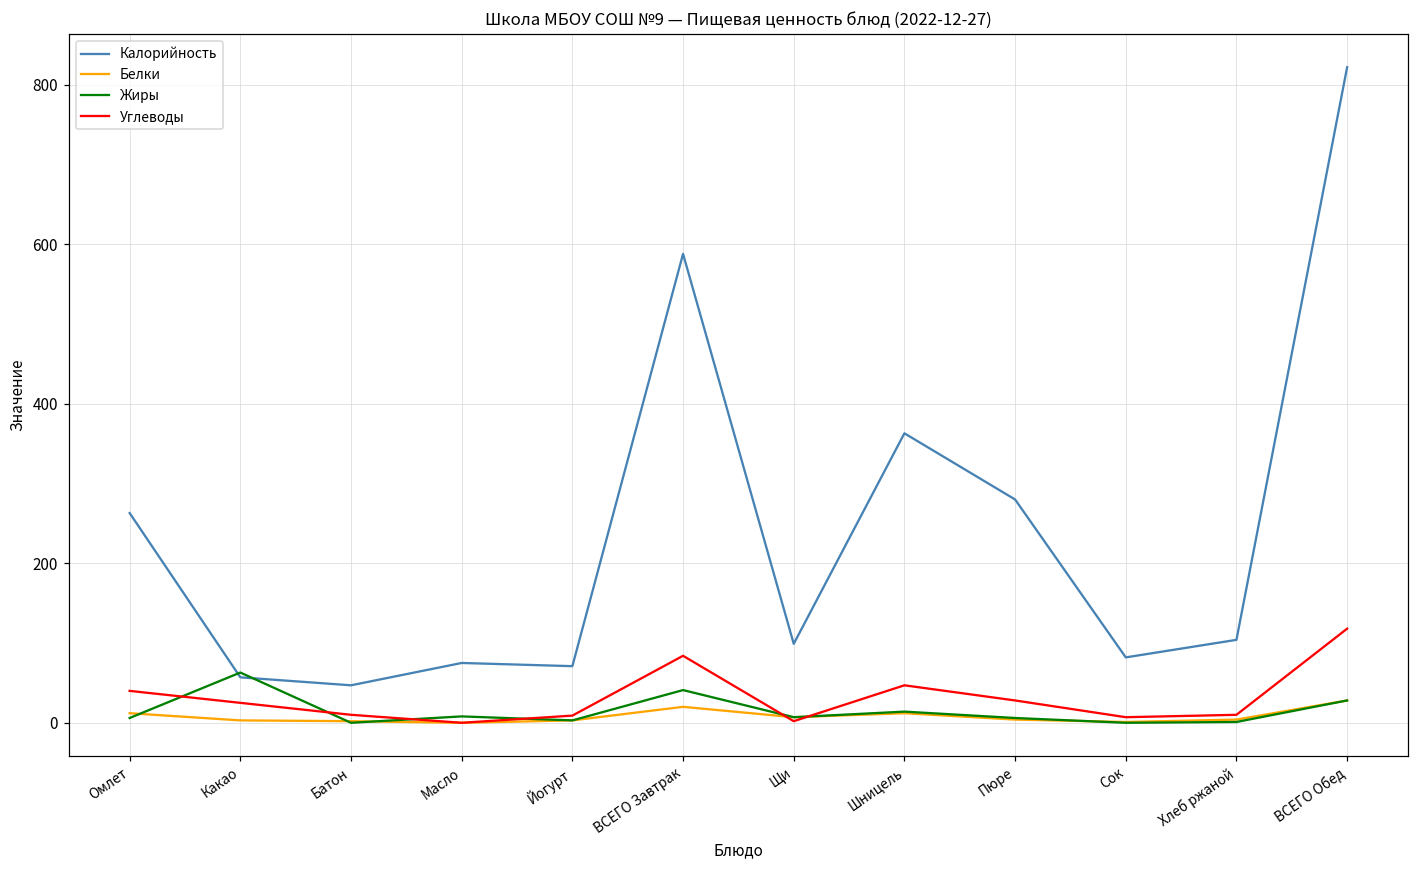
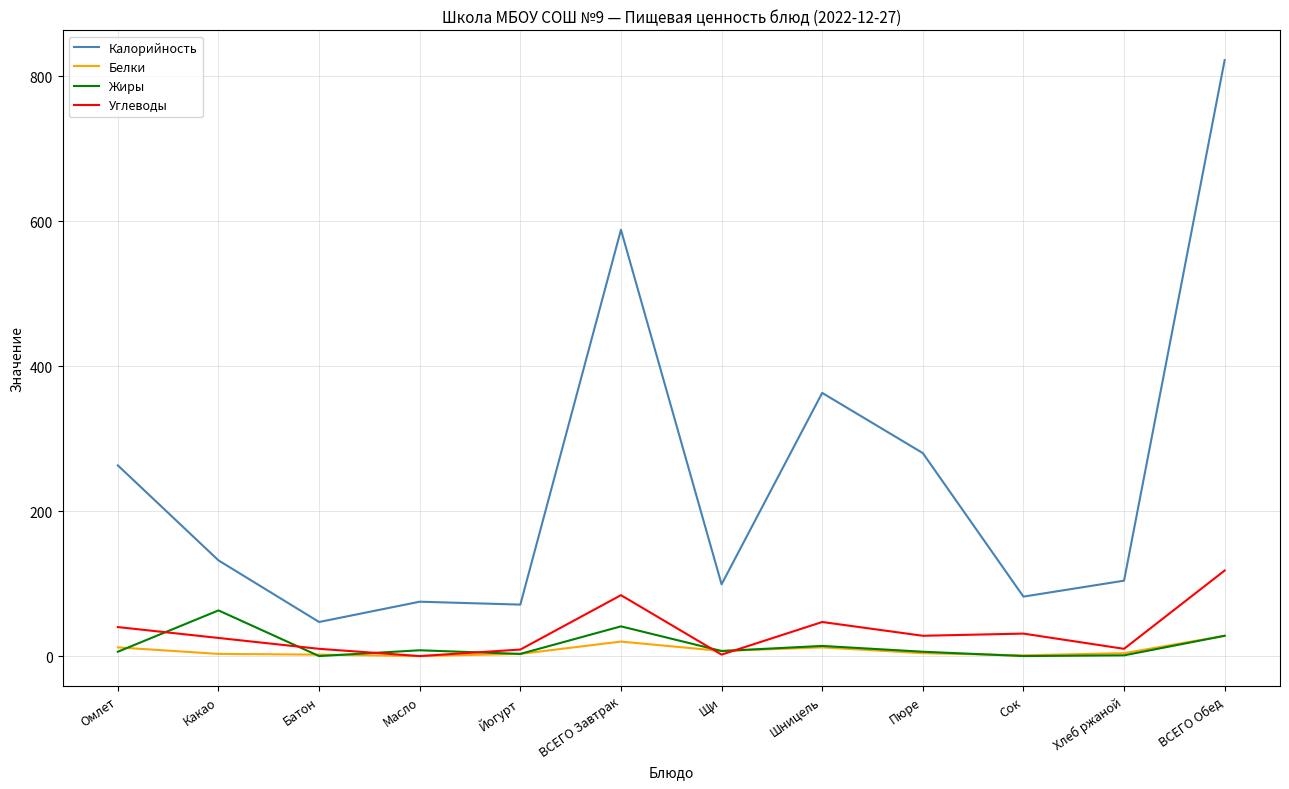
  {
    "Калорийность": {
      "Омлет": 260,
-     "Какао": 60,
+     "Какао": 130,
      "Батон": 50,
      "Масло": 80,
      "Йогурт": 70,
      "ВСЕГО Завтрак": 590,
      "Щи": 100,
      "Шницель": 360,
      "Пюре": 280,
      "Сок": 80,
      "Хлеб ржаной": 100,
      "ВСЕГО Обед": 820
    },
    "Белки": {
      "Омлет": 10,
      "Какао": 0,
      "ВСЕГО Завтрак": 20
    },
    "Жиры": {
      "Омлет": 10,
      "Какао": 60,
      "Масло": 10,
      "ВСЕГО Завтрак": 40
    },
    "Углеводы": {
      "Омлет": 40,
      "Какао": 30,
      "Батон": 10,
      "Йогурт": 10,
      "ВСЕГО Завтрак": 80,
      "Щи": 0,
      "Шницель": 50,
      "Пюре": 30,
-     "Сок": 10,
+     "Сок": 30,
      "Хлеб ржаной": 10,
      "ВСЕГО Обед": 120
    }
  }
